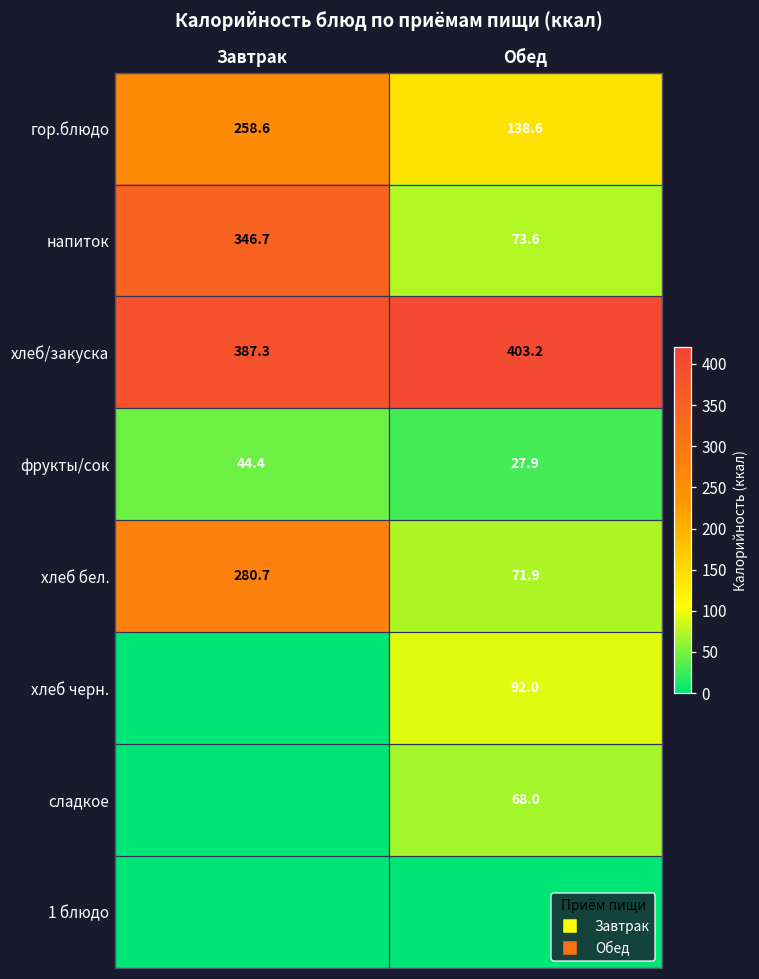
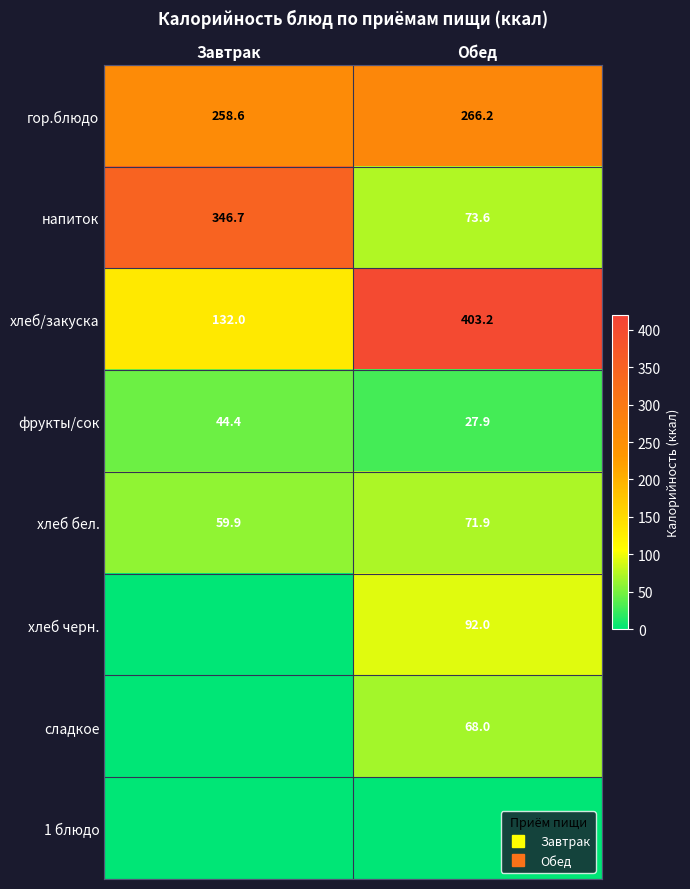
  {
    "гор.блюдо": {
      "Завтрак": 258.6,
-     "Обед": 138.6
+     "Обед": 266.2
    },
    "напиток": {
      "Завтрак": 346.7,
      "Обед": 73.6
    },
    "хлеб/закуска": {
-     "Завтрак": 387.3,
+     "Завтрак": 132.0,
      "Обед": 403.2
    },
    "фрукты/сок": {
      "Завтрак": 44.4,
      "Обед": 27.9
    },
    "хлеб бел.": {
-     "Завтрак": 280.7,
+     "Завтрак": 59.9,
      "Обед": 71.9
    },
    "хлеб черн.": {
      "Обед": 92.0
    },
    "сладкое": {
      "Обед": 68.0
    }
  }
